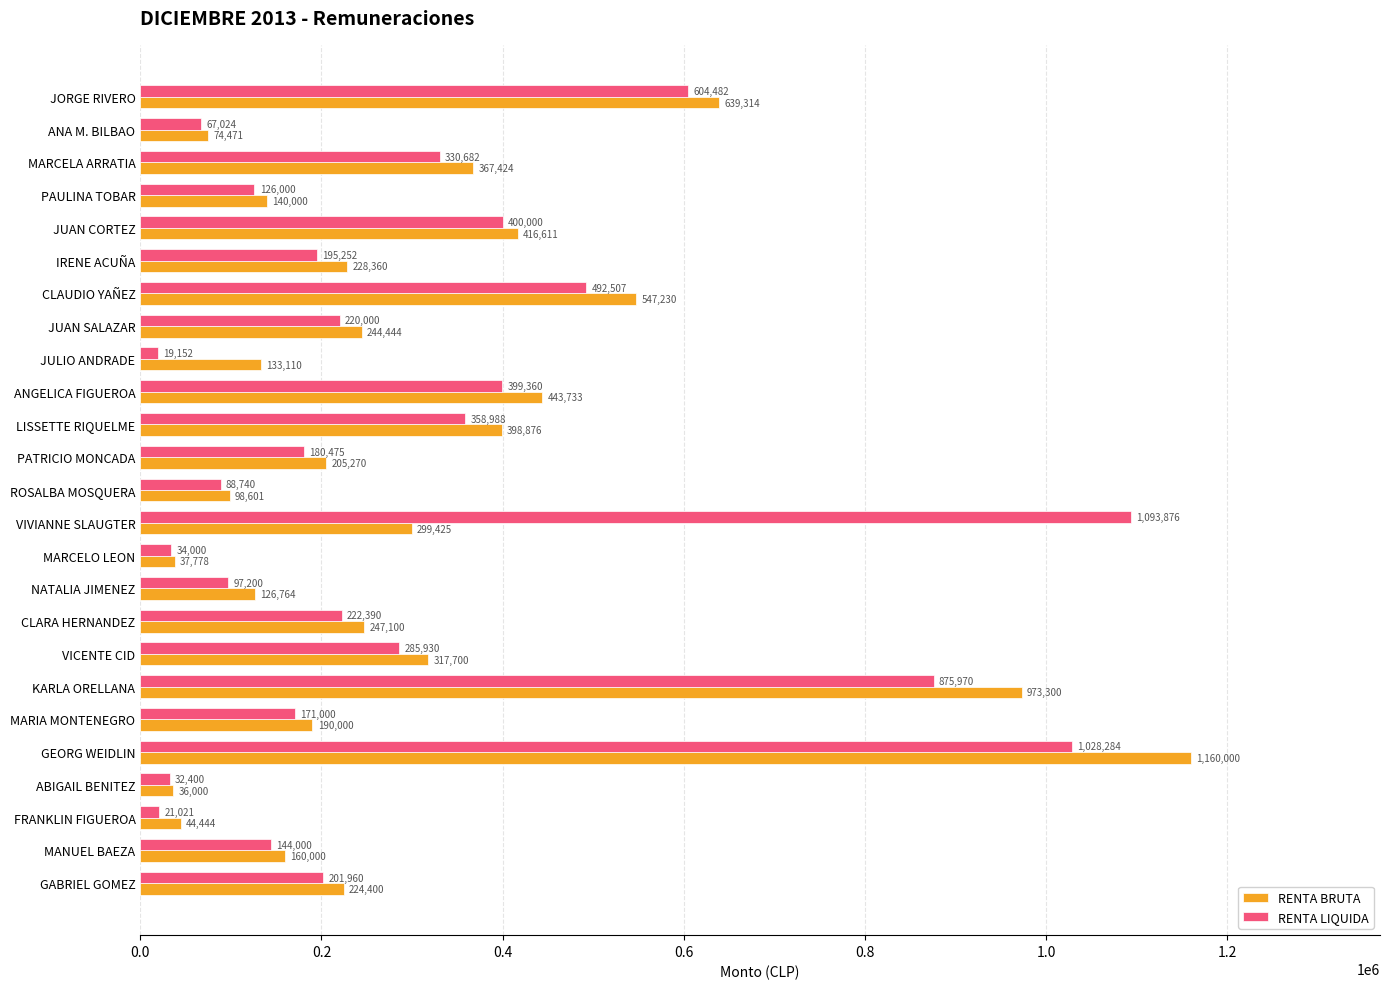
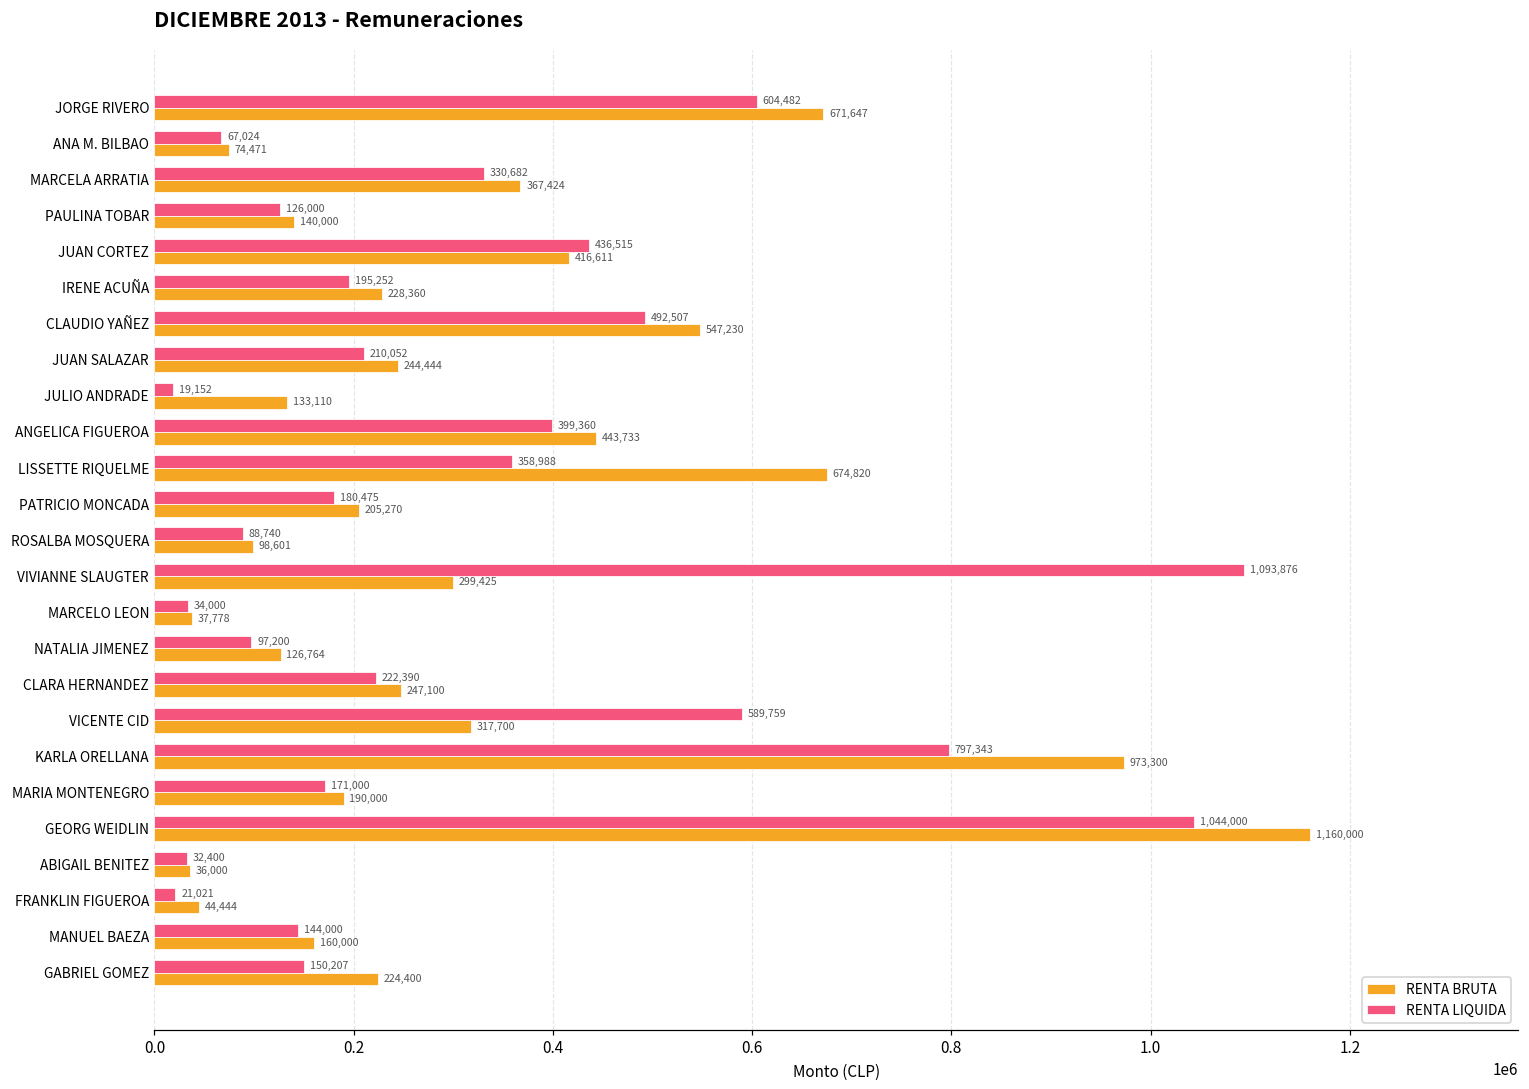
  {
    "RENTA BRUTA": {
-     "JORGE RIVERO": "639,314",
+     "JORGE RIVERO": "671,647",
      "ANA M. BILBAO": "74,471",
      "MARCELA ARRATIA": "367,424",
      "PAULINA TOBAR": "140,000",
      "JUAN CORTEZ": "416,611",
      "IRENE ACUÑA": "228,360",
      "CLAUDIO YAÑEZ": "547,230",
      "JUAN SALAZAR": "244,444",
      "JULIO ANDRADE": "133,110",
      "ANGELICA FIGUEROA": "443,733",
-     "LISSETTE RIQUELME": "398,876",
+     "LISSETTE RIQUELME": "674,820",
      "PATRICIO MONCADA": "205,270",
      "ROSALBA MOSQUERA": "98,601",
      "VIVIANNE SLAUGTER": "299,425",
      "MARCELO LEON": "37,778",
      "NATALIA JIMENEZ": "126,764",
      "CLARA HERNANDEZ": "247,100",
      "VICENTE CID": "317,700",
      "KARLA ORELLANA": "973,300",
      "MARIA MONTENEGRO": "190,000",
      "GEORG WEIDLIN": "1,160,000",
      "ABIGAIL BENITEZ": "36,000",
      "FRANKLIN FIGUEROA": "44,444",
      "MANUEL BAEZA": "160,000",
      "GABRIEL GOMEZ": "224,400"
    },
    "RENTA LIQUIDA": {
      "JORGE RIVERO": "604,482",
      "ANA M. BILBAO": "67,024",
      "MARCELA ARRATIA": "330,682",
      "PAULINA TOBAR": "126,000",
-     "JUAN CORTEZ": "400,000",
+     "JUAN CORTEZ": "436,515",
      "IRENE ACUÑA": "195,252",
      "CLAUDIO YAÑEZ": "492,507",
-     "JUAN SALAZAR": "220,000",
+     "JUAN SALAZAR": "210,052",
      "JULIO ANDRADE": "19,152",
      "ANGELICA FIGUEROA": "399,360",
      "LISSETTE RIQUELME": "358,988",
      "PATRICIO MONCADA": "180,475",
      "ROSALBA MOSQUERA": "88,740",
      "VIVIANNE SLAUGTER": "1,093,876",
      "MARCELO LEON": "34,000",
      "NATALIA JIMENEZ": "97,200",
      "CLARA HERNANDEZ": "222,390",
-     "VICENTE CID": "285,930",
-     "KARLA ORELLANA": "875,970",
+     "VICENTE CID": "589,759",
+     "KARLA ORELLANA": "797,343",
      "MARIA MONTENEGRO": "171,000",
-     "GEORG WEIDLIN": "1,028,284",
+     "GEORG WEIDLIN": "1,044,000",
      "ABIGAIL BENITEZ": "32,400",
      "FRANKLIN FIGUEROA": "21,021",
      "MANUEL BAEZA": "144,000",
-     "GABRIEL GOMEZ": "201,960"
+     "GABRIEL GOMEZ": "150,207"
    }
  }
